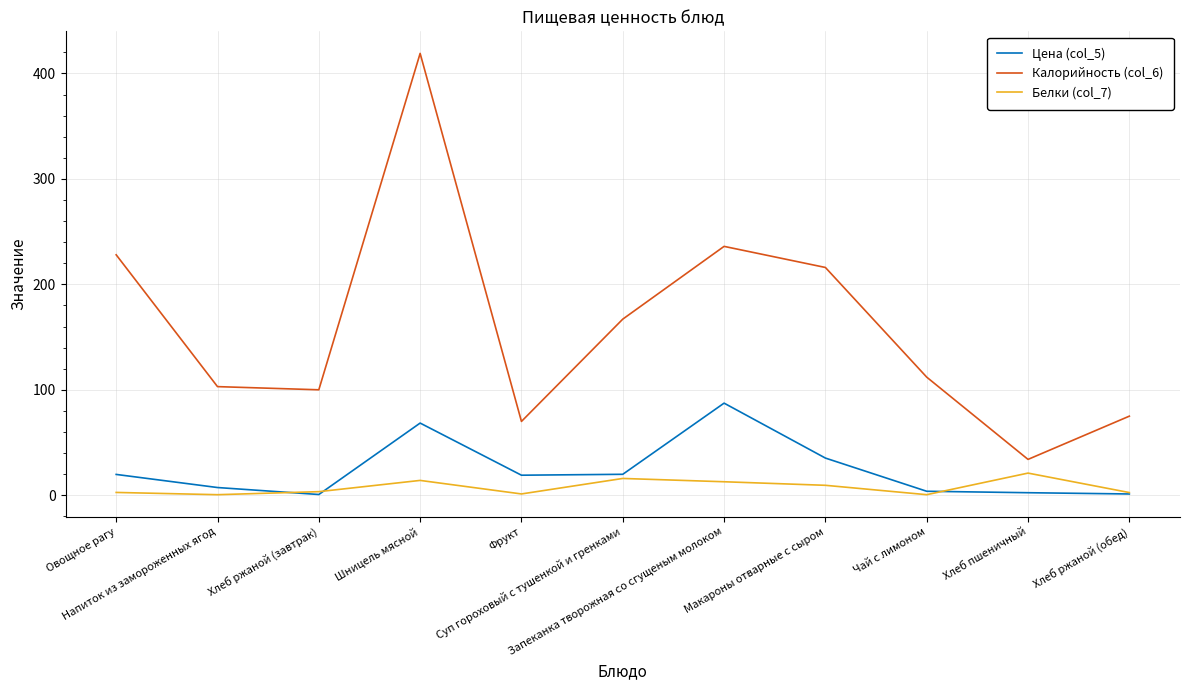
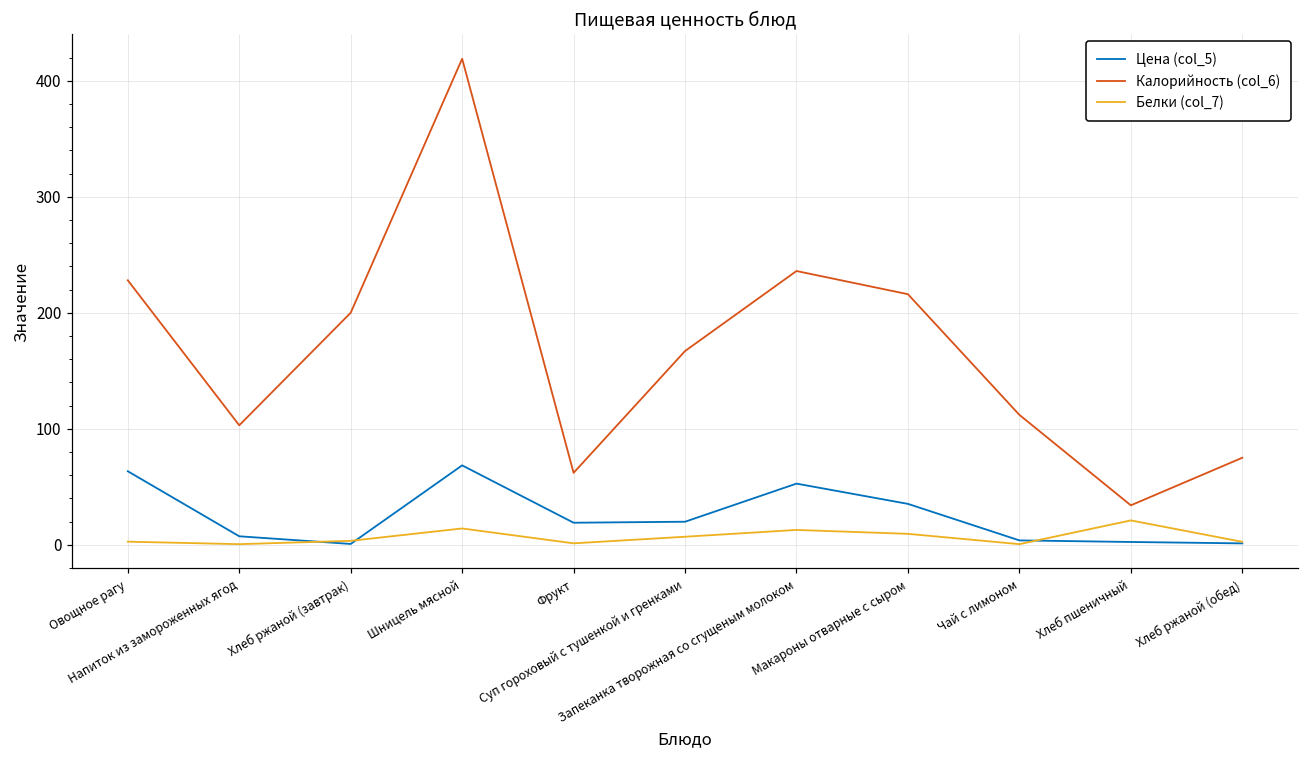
  {
    "Цена (col_5)": {
-     "Овощное рагу": 20,
+     "Овощное рагу": 63,
      "Напиток из замороженных ягод": 7,
      "Хлеб ржаной (завтрак)": 1,
      "Шницель мясной": 68,
      "Фрукт": 19,
      "Суп гороховый с тушенкой и гренками": 20,
-     "Запеканка творожная со сгущеным молоком": 87,
+     "Запеканка творожная со сгущеным молоком": 53,
      "Макароны отварные с сыром": 35,
      "Чай с лимоном": 4,
      "Хлеб пшеничный": 2
    },
    "Калорийность (col_6)": {
      "Овощное рагу": 228,
      "Напиток из замороженных ягод": 103,
-     "Хлеб ржаной (завтрак)": 100,
+     "Хлеб ржаной (завтрак)": 200,
      "Шницель мясной": 419,
-     "Фрукт": 70,
+     "Фрукт": 62,
      "Суп гороховый с тушенкой и гренками": 167,
      "Запеканка творожная со сгущеным молоком": 236,
      "Макароны отварные с сыром": 216,
      "Чай с лимоном": 112,
      "Хлеб пшеничный": 34,
      "Хлеб ржаной (обед)": 75
    },
    "Белки (col_7)": {
      "Овощное рагу": 3,
      "Напиток из замороженных ягод": 1,
      "Хлеб ржаной (завтрак)": 3,
      "Шницель мясной": 14,
      "Фрукт": 1,
-     "Суп гороховый с тушенкой и гренками": 16,
+     "Суп гороховый с тушенкой и гренками": 7,
      "Запеканка творожная со сгущеным молоком": 13,
      "Макароны отварные с сыром": 9,
      "Чай с лимоном": 1,
      "Хлеб пшеничный": 21
    }
  }
